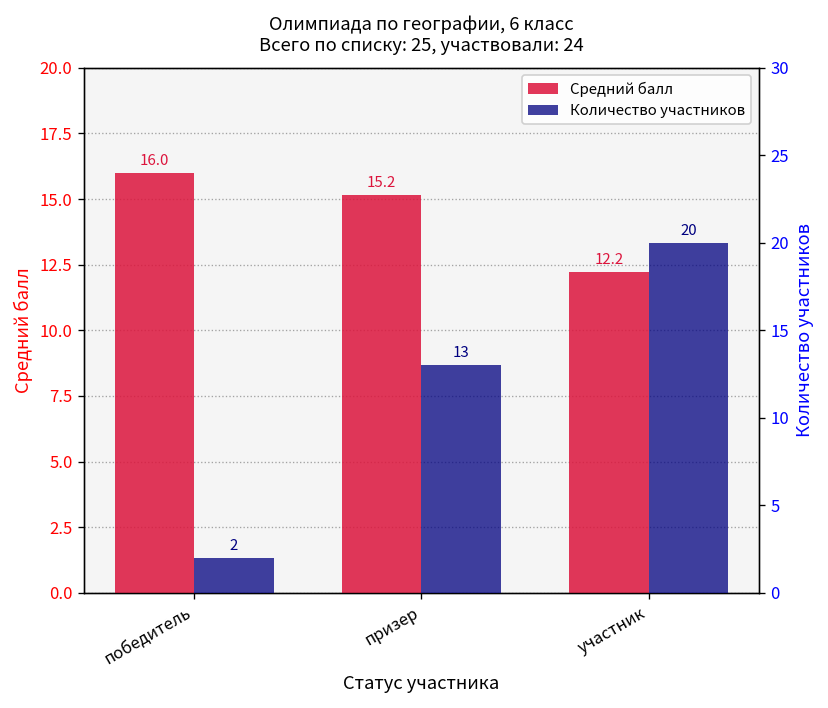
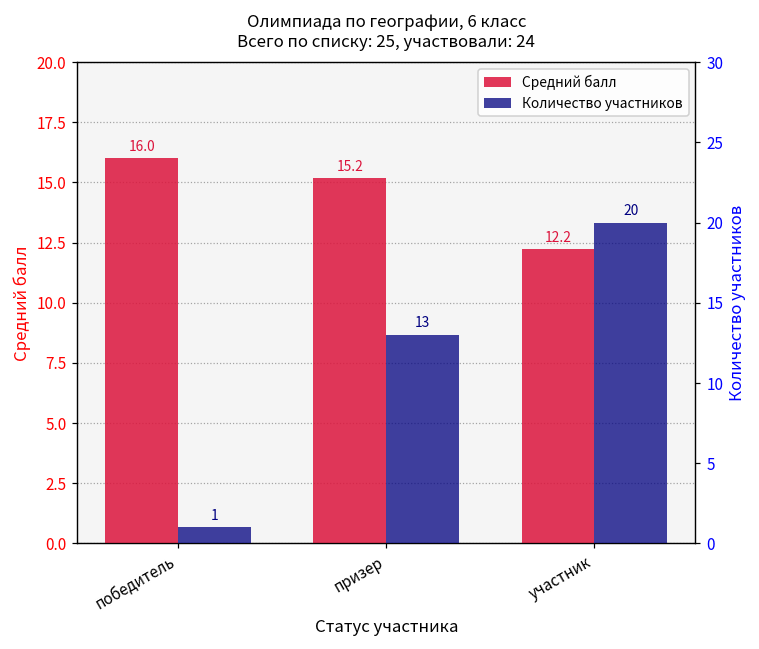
  {
    "Средний балл": {
      "победитель": 16.0,
      "призер": 15.2,
      "участник": 12.2
    },
    "Количество участников": {
-     "победитель": 2,
+     "победитель": 1,
      "призер": 13,
      "участник": 20
    }
  }
